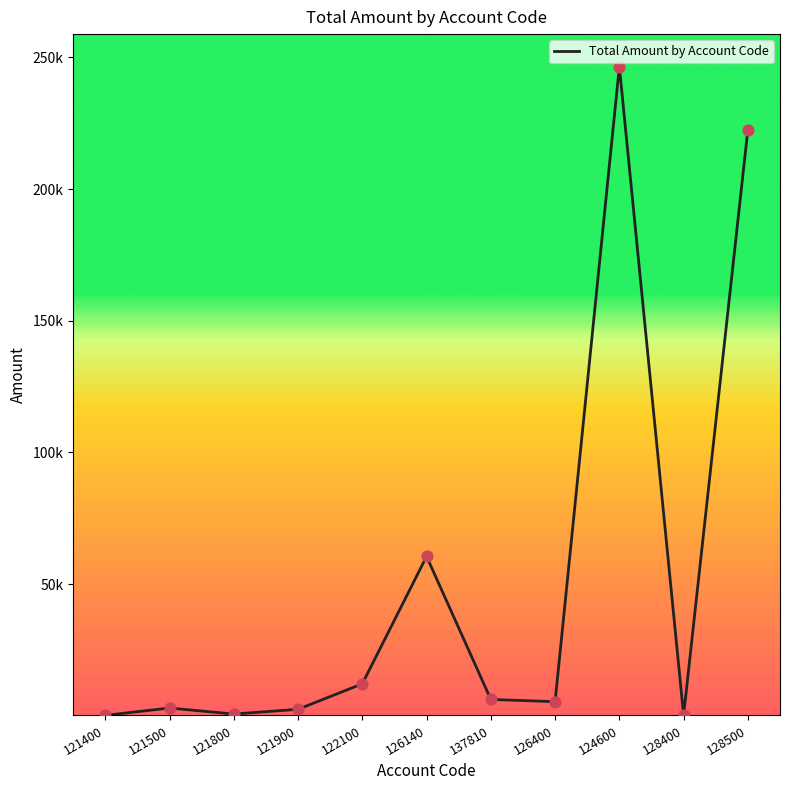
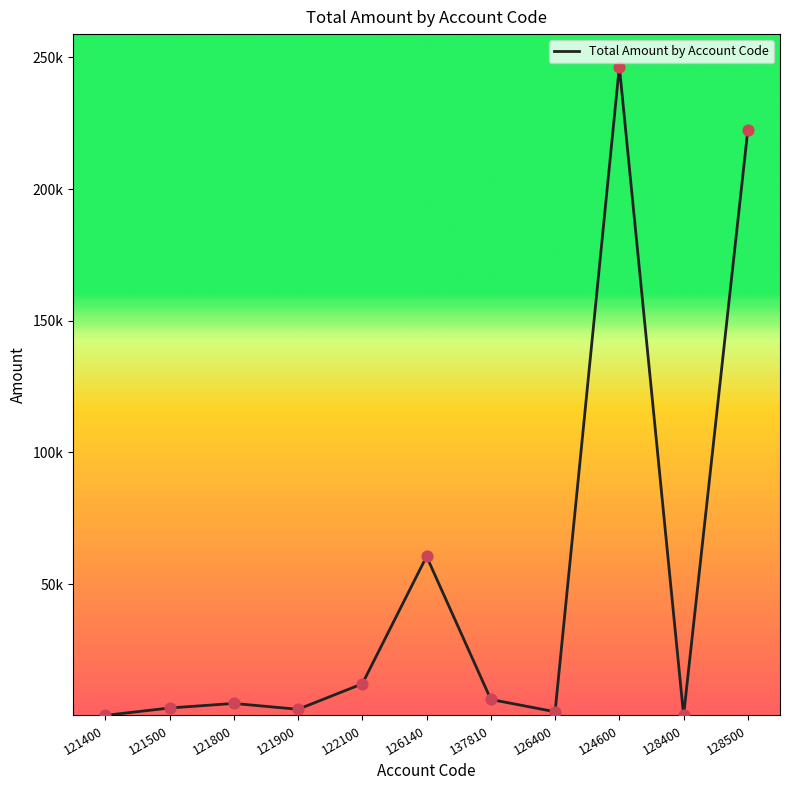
  {
    "121400": 0,
    "121500": 3000,
-   "121800": 1000,
+   "121800": 5000,
    "121900": 3000,
    "122100": 12000,
    "126140": 61000,
    "137810": 6000,
-   "126400": 5000,
+   "126400": 2000,
    "124600": 247000,
    "128400": 0,
    "128500": 223000
  }
